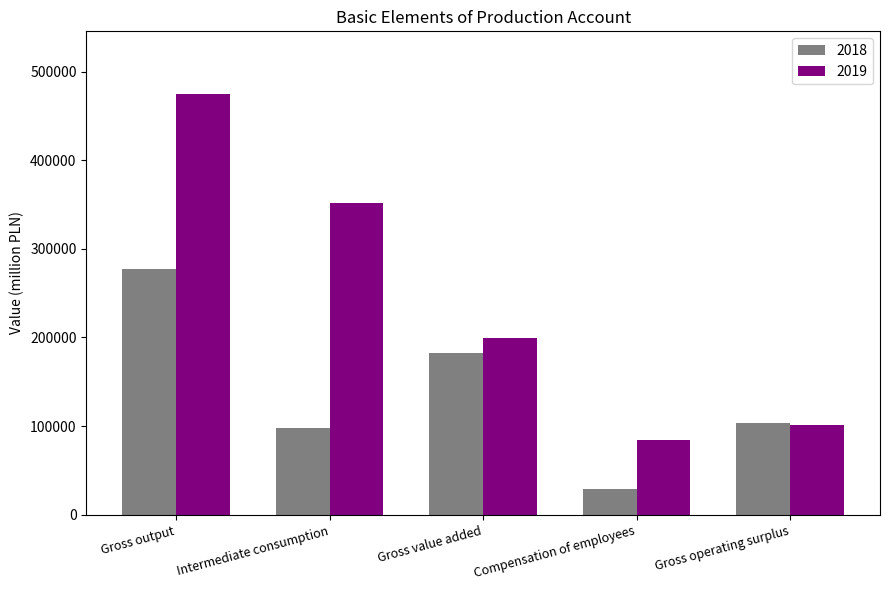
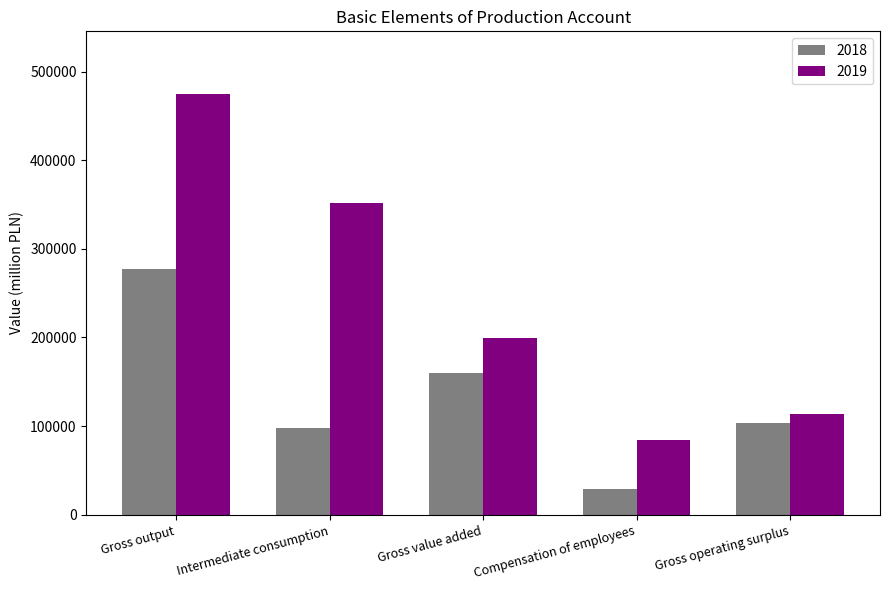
  {
    "2018": {
      "Gross output": 280000,
      "Intermediate consumption": 100000,
-     "Gross value added": 180000,
+     "Gross value added": 160000,
      "Compensation of employees": 30000,
      "Gross operating surplus": 100000
    },
    "2019": {
      "Gross output": 470000,
      "Intermediate consumption": 350000,
      "Gross value added": 200000,
      "Compensation of employees": 80000,
-     "Gross operating surplus": 100000
+     "Gross operating surplus": 110000
    }
  }
